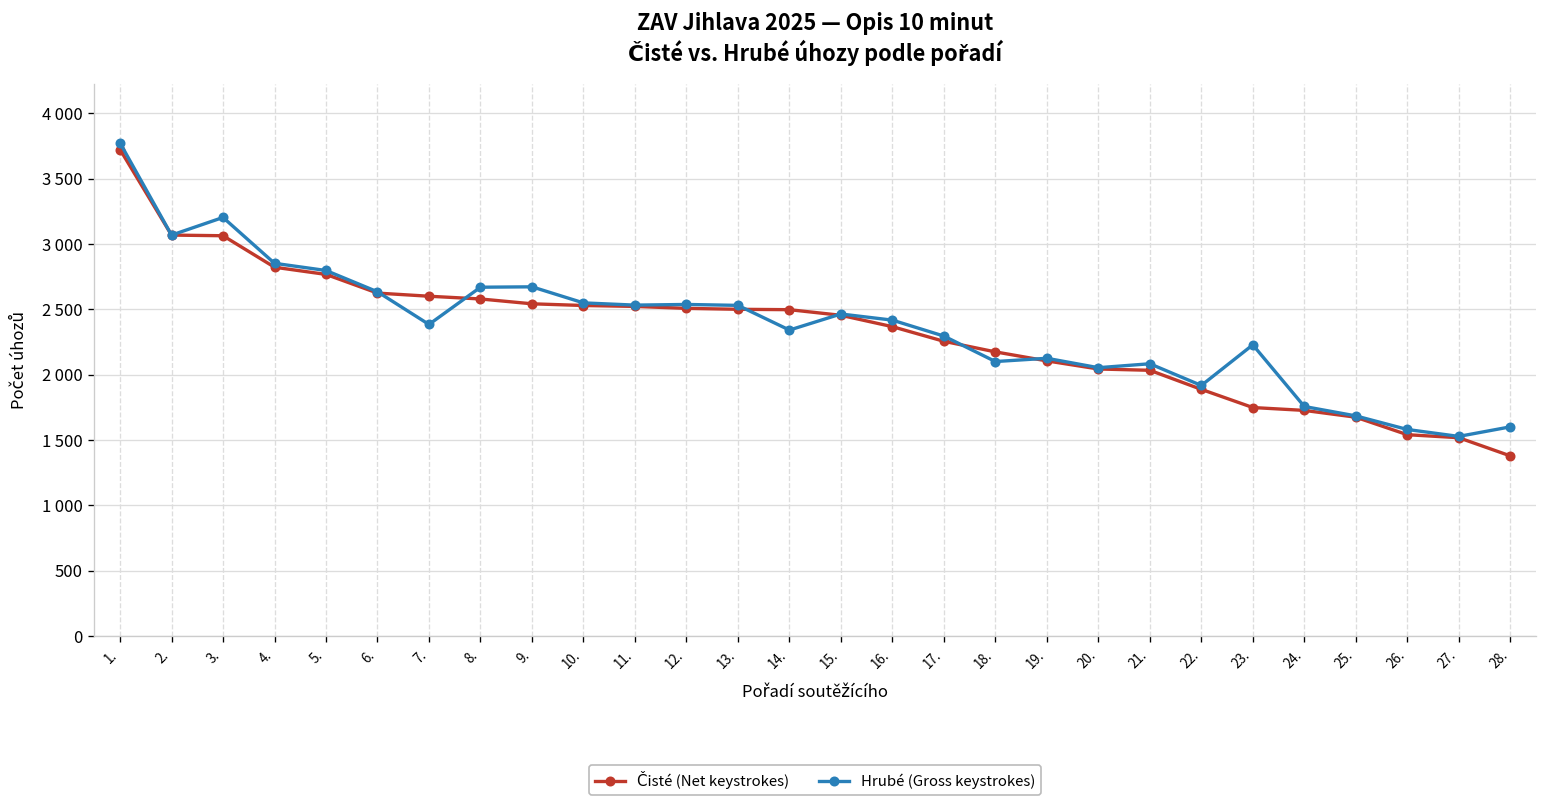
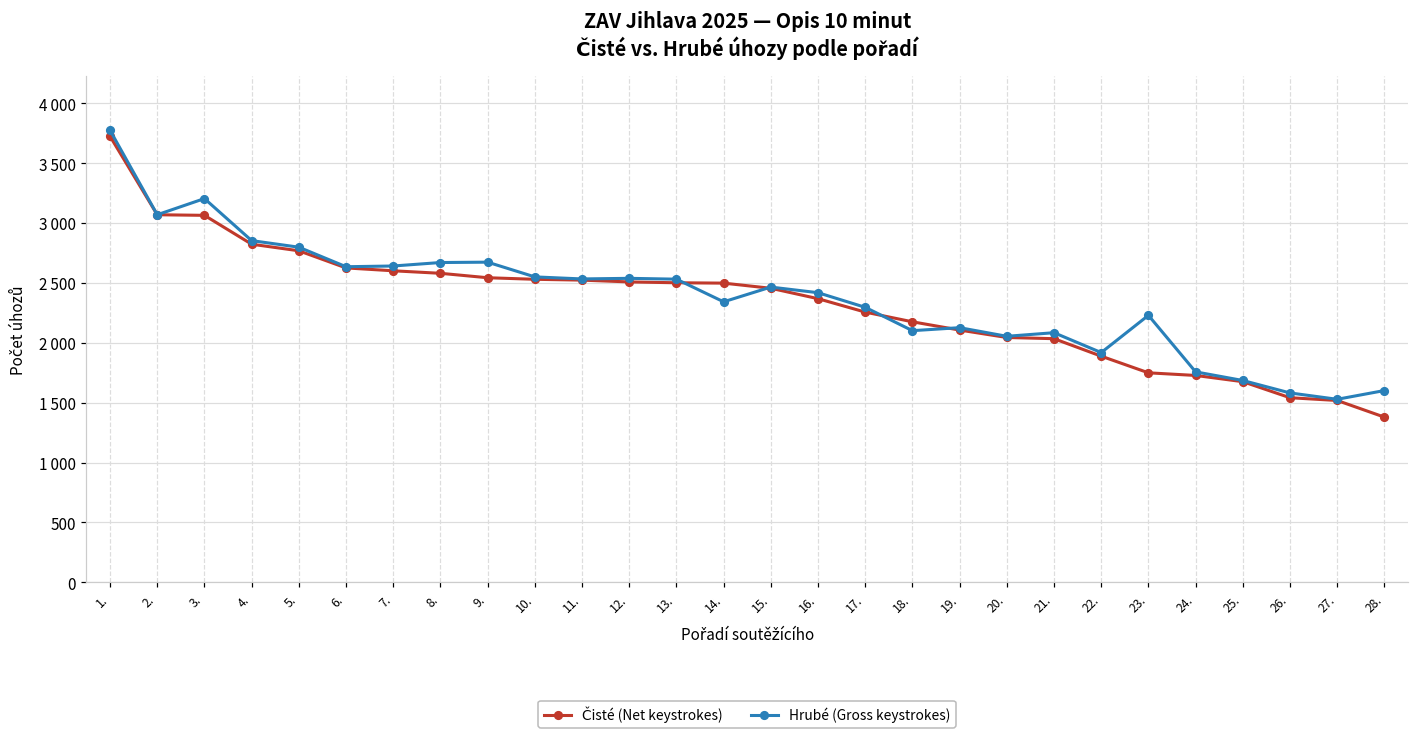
  {
    "Čisté (Net keystrokes)": {
      "1.": 3720,
      "3.": 3060,
      "4.": 2820,
      "5.": 2770,
      "7.": 2600,
      "8.": 2580,
      "9.": 2540,
      "12.": 2510,
      "13.": 2500,
      "14.": 2500,
      "16.": 2370,
      "17.": 2260,
      "18.": 2180,
      "21.": 2030,
      "22.": 1890,
      "23.": 1750,
      "24.": 1730,
      "26.": 1540,
      "28.": 1380
    },
    "Hrubé (Gross keystrokes)": {
      "1.": 3770,
      "3.": 3200,
      "4.": 2850,
      "5.": 2800,
-     "7.": 2390,
+     "7.": 2640,
      "8.": 2670,
      "9.": 2670,
      "12.": 2540,
      "13.": 2530,
      "14.": 2340,
      "16.": 2420,
      "17.": 2300,
      "18.": 2100,
      "21.": 2080,
      "22.": 1920,
      "23.": 2230,
      "24.": 1760,
      "26.": 1580,
      "28.": 1600
    }
  }
